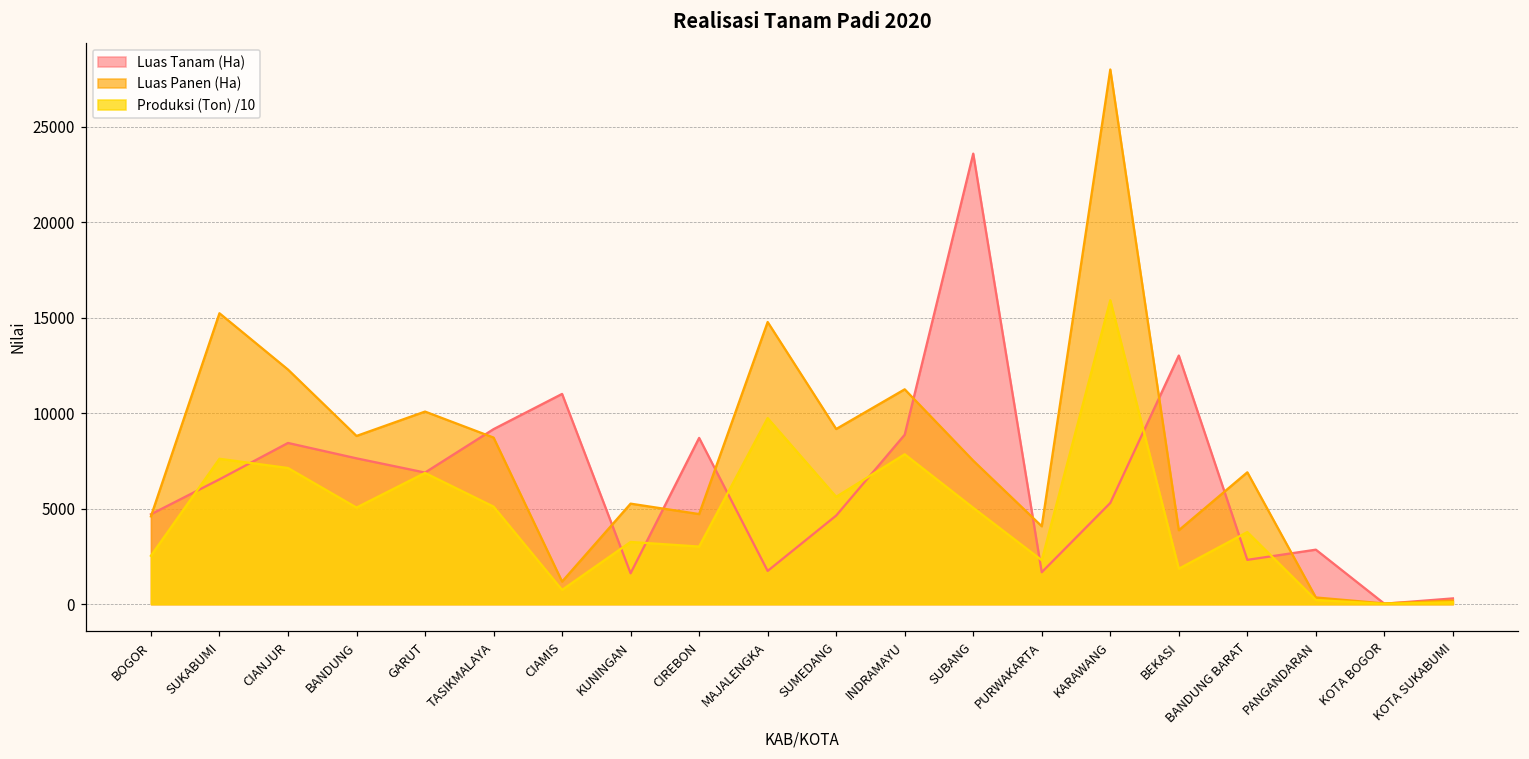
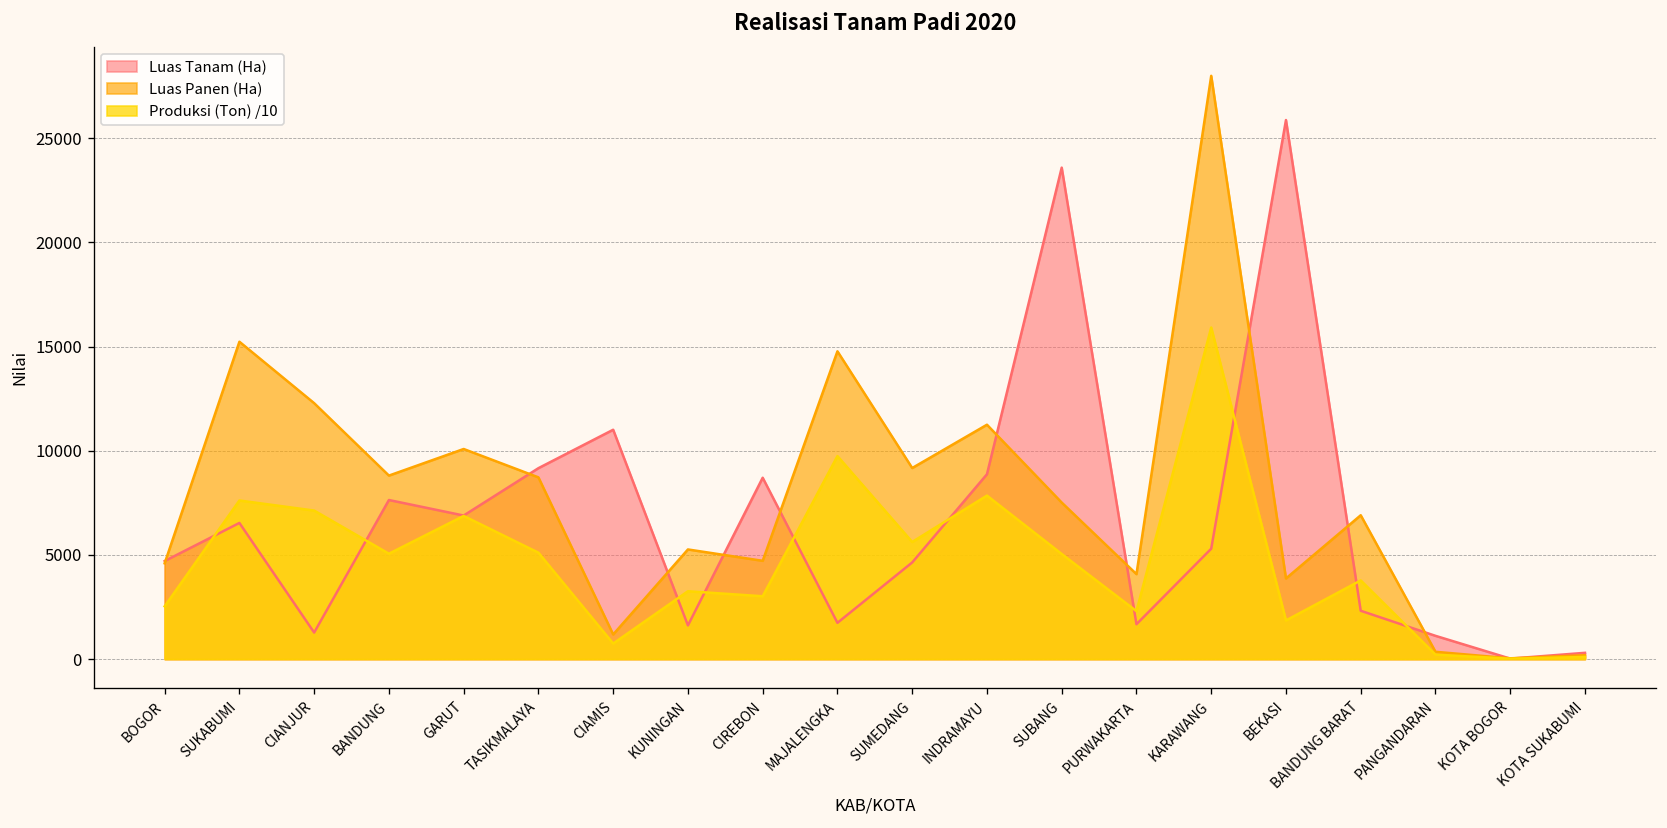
  {
    "Luas Tanam (Ha)": {
      "SUKABUMI": 6500,
-     "CIANJUR": 8400,
+     "CIANJUR": 1300,
      "BANDUNG": 7600,
      "TASIKMALAYA": 9200,
      "CIAMIS": 11000,
      "KUNINGAN": 1600,
      "CIREBON": 8700,
      "MAJALENGKA": 1700,
      "SUMEDANG": 4600,
      "INDRAMAYU": 8900,
      "SUBANG": 23600,
      "PURWAKARTA": 1700,
      "KARAWANG": 5300,
-     "BEKASI": 13000,
+     "BEKASI": 25900,
      "BANDUNG BARAT": 2300,
-     "PANGANDARAN": 2900
+     "PANGANDARAN": 1100
    }
  }
